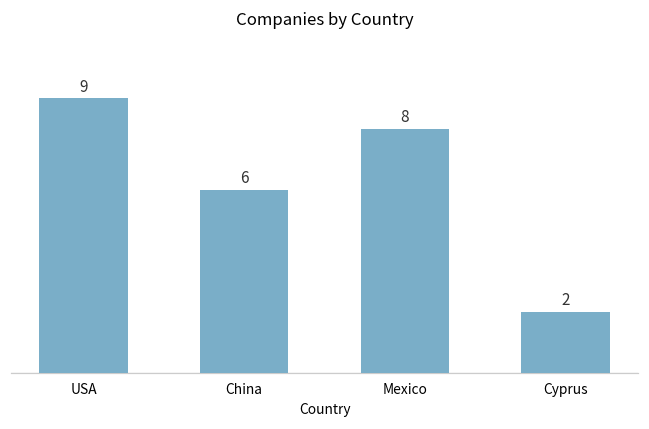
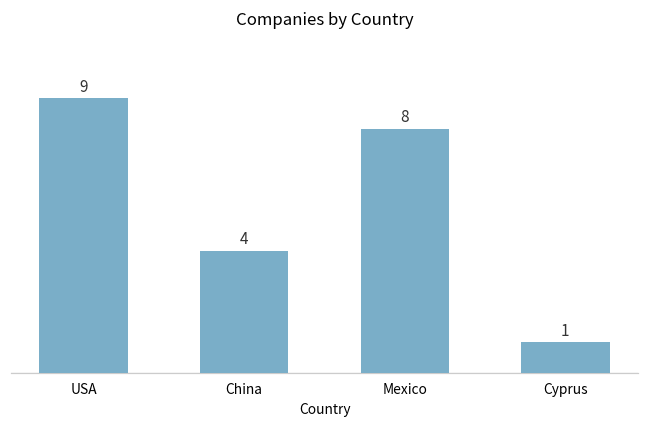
  {
    "USA": 9,
-   "China": 6,
+   "China": 4,
    "Mexico": 8,
-   "Cyprus": 2
+   "Cyprus": 1
  }
